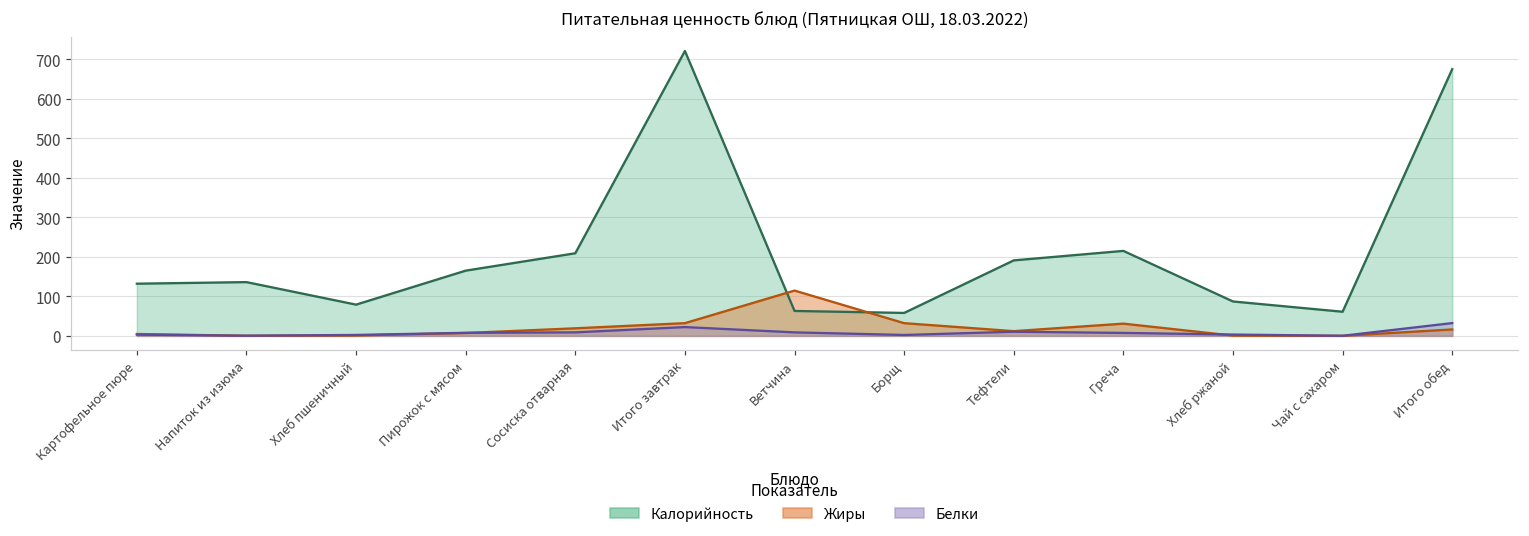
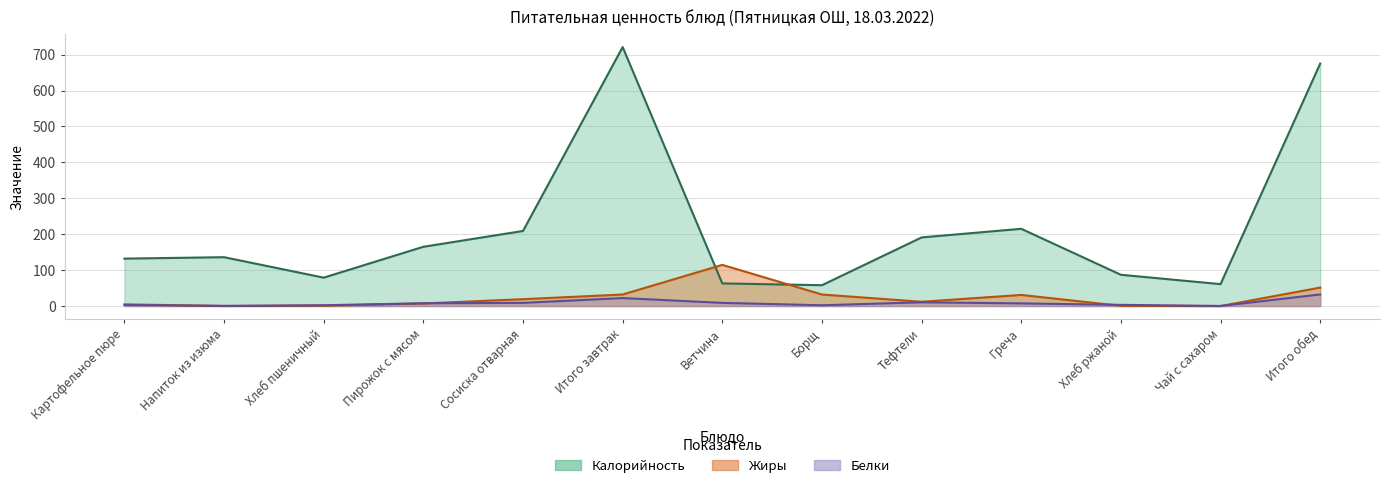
  {
    "Жиры": {
      "Сосиска отварная": 20,
      "Итого завтрак": 30,
      "Ветчина": 110,
      "Борщ": 30,
      "Греча": 30,
-     "Итого обед": 20
+     "Итого обед": 50
    }
  }
